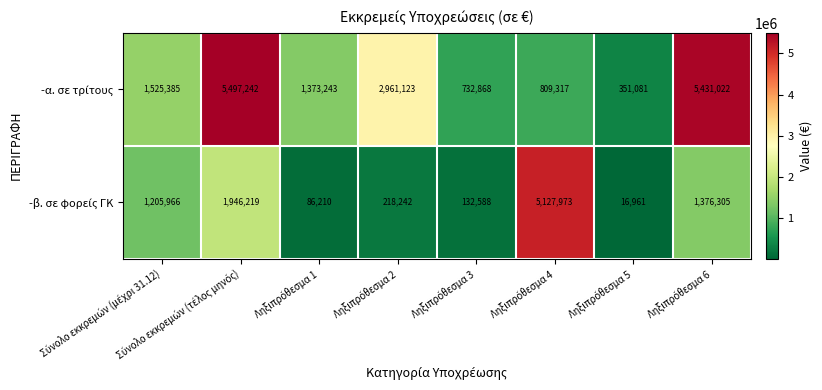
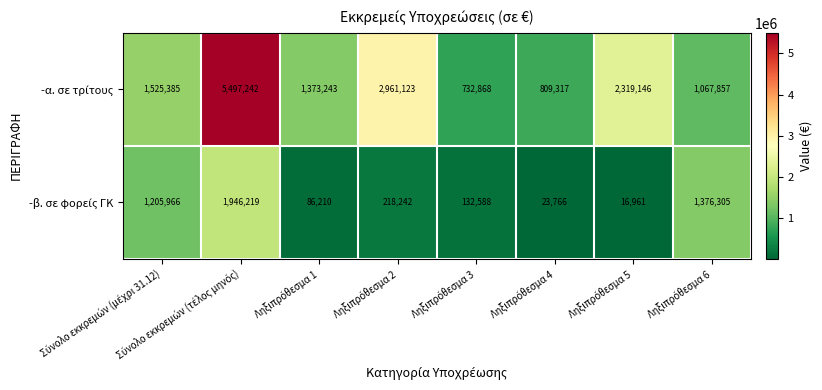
  {
    "-α. σε τρίτους": {
      "Σύνολο εκκρεμών (μέχρι 31.12)": "1,525,385",
      "Σύνολο εκκρεμών (τέλος μηνός)": "5,497,242",
      "Ληξιπρόθεσμα 1": "1,373,243",
      "Ληξιπρόθεσμα 2": "2,961,123",
      "Ληξιπρόθεσμα 3": "732,868",
      "Ληξιπρόθεσμα 4": "809,317",
-     "Ληξιπρόθεσμα 5": "351,081",
-     "Ληξιπρόθεσμα 6": "5,431,022"
+     "Ληξιπρόθεσμα 5": "2,319,146",
+     "Ληξιπρόθεσμα 6": "1,067,857"
    },
    "-β. σε φορείς ΓΚ": {
      "Σύνολο εκκρεμών (μέχρι 31.12)": "1,205,966",
      "Σύνολο εκκρεμών (τέλος μηνός)": "1,946,219",
      "Ληξιπρόθεσμα 1": "86,210",
      "Ληξιπρόθεσμα 2": "218,242",
      "Ληξιπρόθεσμα 3": "132,588",
-     "Ληξιπρόθεσμα 4": "5,127,973",
+     "Ληξιπρόθεσμα 4": "23,766",
      "Ληξιπρόθεσμα 5": "16,961",
      "Ληξιπρόθεσμα 6": "1,376,305"
    }
  }
